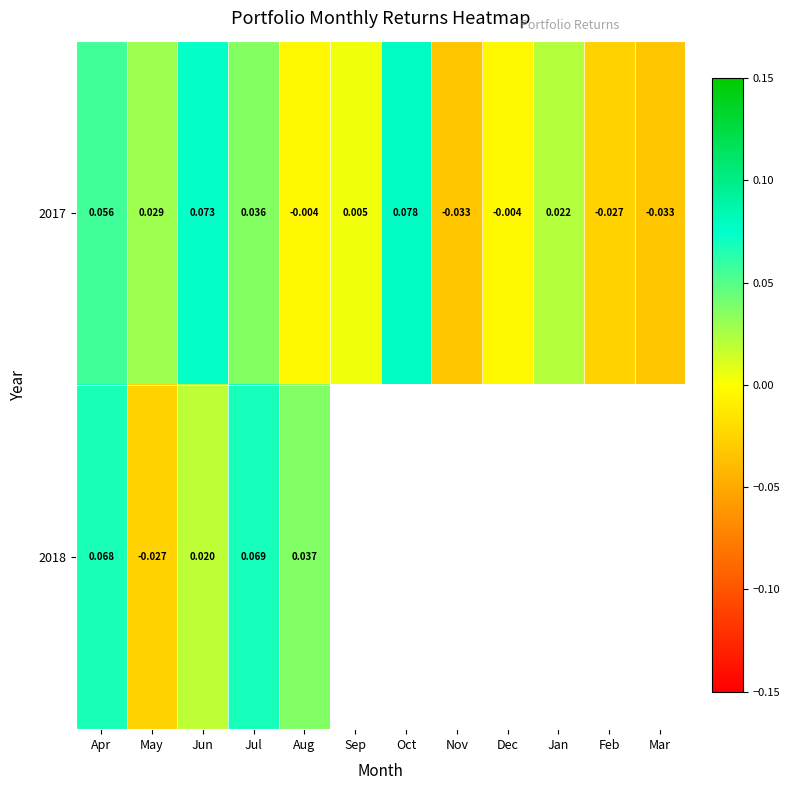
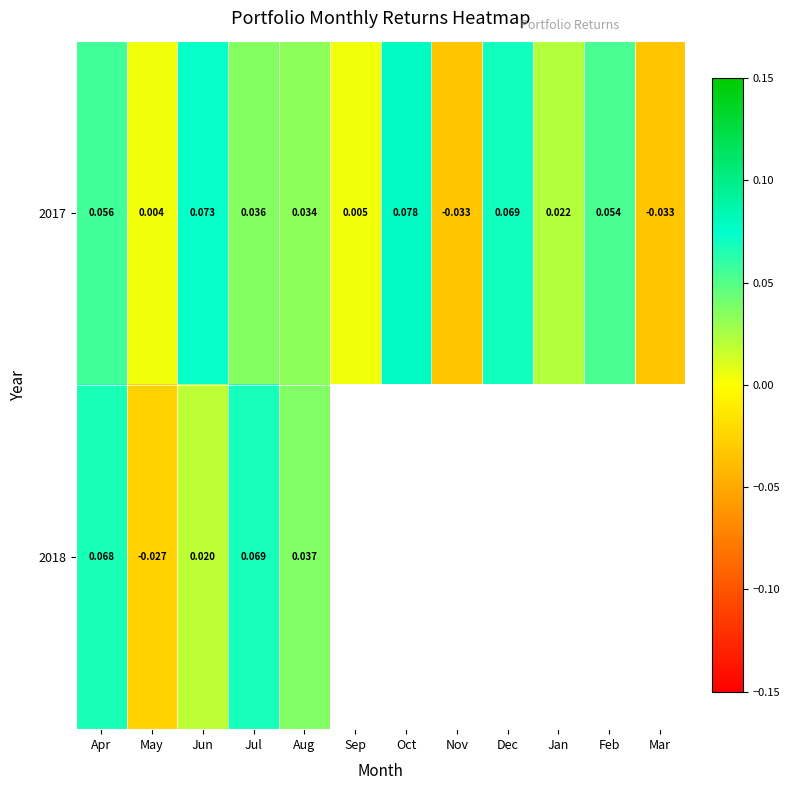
  {
    "2017": {
      "Apr": 0.056,
-     "May": 0.029,
+     "May": 0.004,
      "Jun": 0.073,
      "Jul": 0.036,
-     "Aug": -0.004,
+     "Aug": 0.034,
      "Sep": 0.005,
      "Oct": 0.078,
      "Nov": -0.033,
-     "Dec": -0.004,
+     "Dec": 0.069,
      "Jan": 0.022,
-     "Feb": -0.027,
+     "Feb": 0.054,
      "Mar": -0.033
    },
    "2018": {
      "Apr": 0.068,
      "May": -0.027,
      "Jun": 0.020,
      "Jul": 0.069,
      "Aug": 0.037
    }
  }
